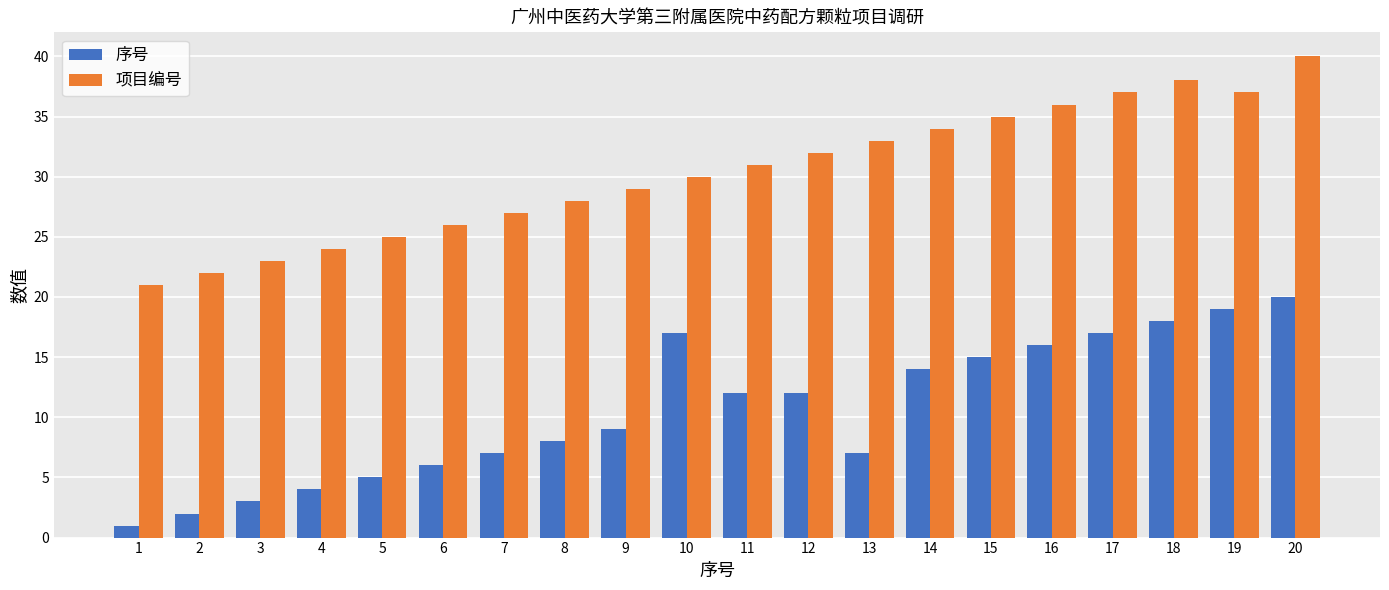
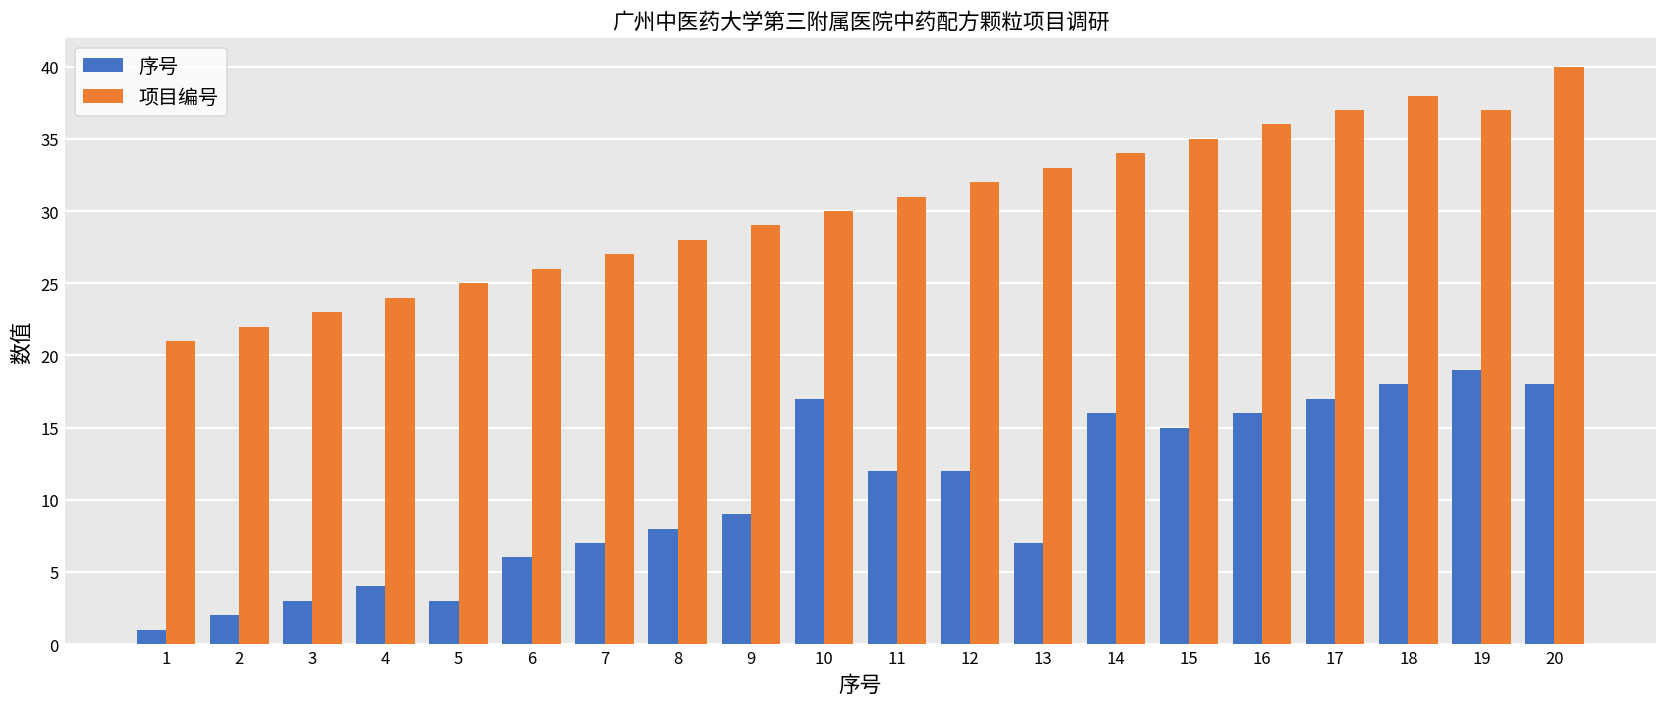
  {
    "序号": {
      "1": 1,
      "2": 2,
      "3": 3,
      "4": 4,
-     "5": 5,
+     "5": 3,
      "6": 6,
      "7": 7,
      "8": 8,
      "9": 9,
      "10": 17,
      "11": 12,
      "12": 12,
      "13": 7,
-     "14": 14,
+     "14": 16,
      "15": 15,
      "16": 16,
      "17": 17,
      "18": 18,
      "19": 19,
-     "20": 20
+     "20": 18
    },
    "项目编号": {
      "1": 21,
      "2": 22,
      "3": 23,
      "4": 24,
      "5": 25,
      "6": 26,
      "7": 27,
      "8": 28,
      "9": 29,
      "10": 30,
      "11": 31,
      "12": 32,
      "13": 33,
      "14": 34,
      "15": 35,
      "16": 36,
      "17": 37,
      "18": 38,
      "19": 37,
      "20": 40
    }
  }
